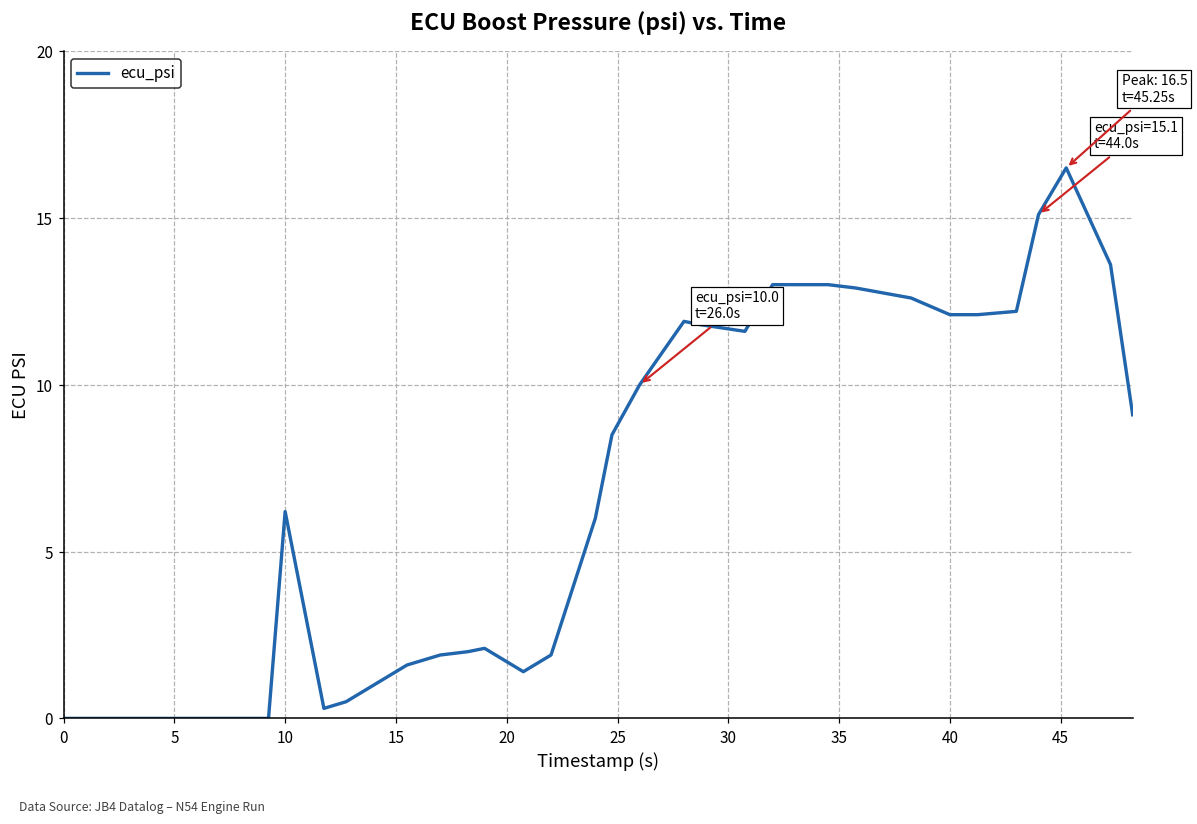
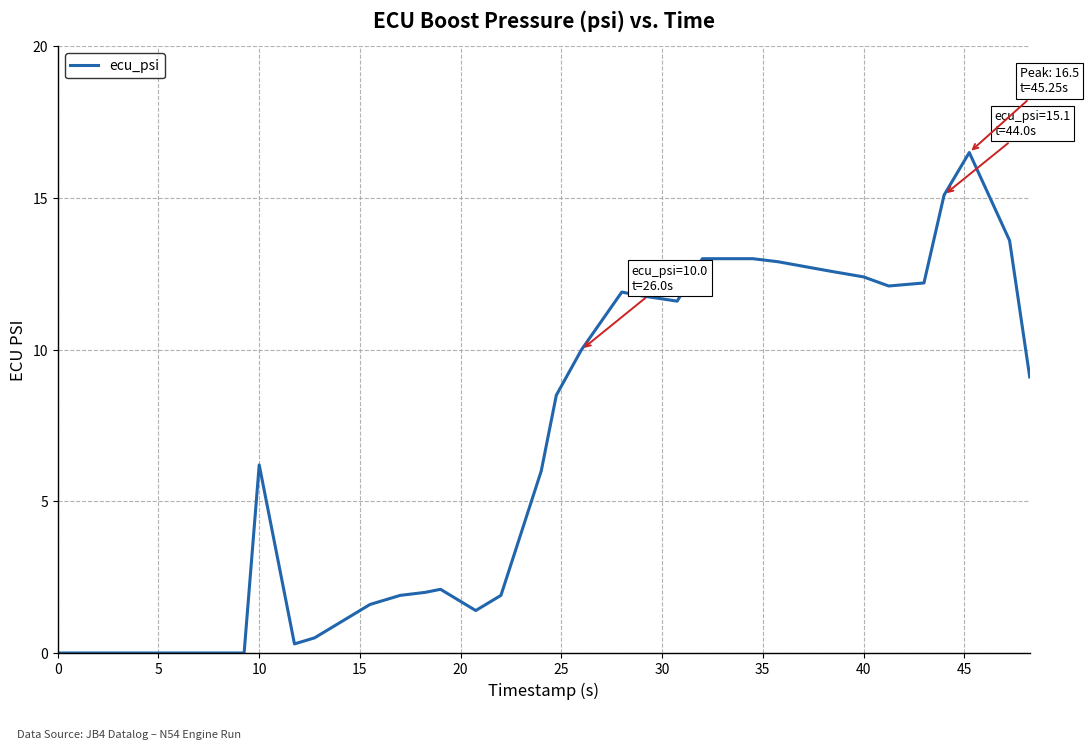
  {
    "0": 0.0,
    "10": 6.2,
-   "40": 12.1
+   "40": 12.4
  }
